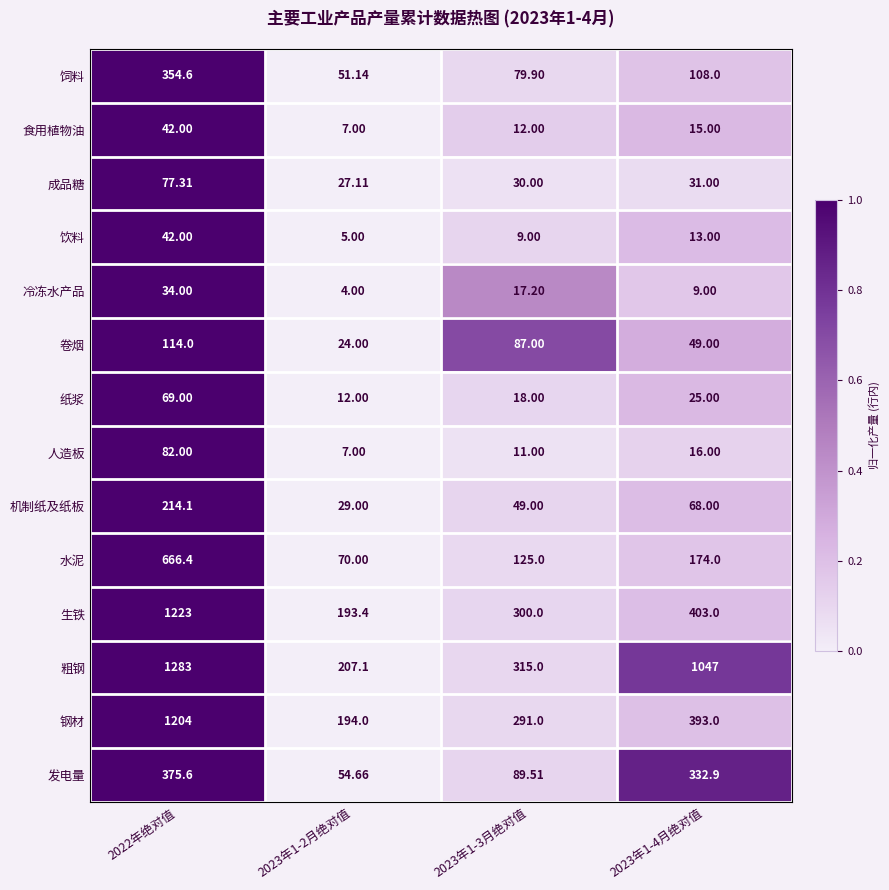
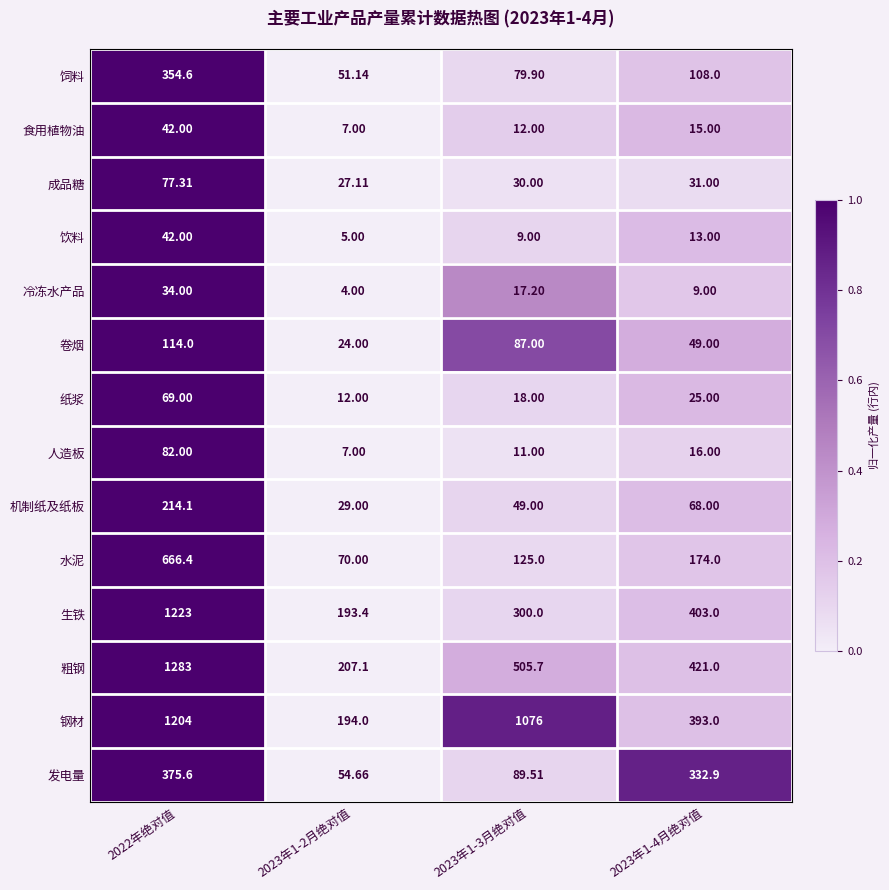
  {
    "饲料": {
      "2022年绝对值": 354.6,
      "2023年1-2月绝对值": 51.14,
      "2023年1-3月绝对值": 79.90,
      "2023年1-4月绝对值": 108.0
    },
    "食用植物油": {
      "2022年绝对值": 42.00,
      "2023年1-2月绝对值": 7.00,
      "2023年1-3月绝对值": 12.00,
      "2023年1-4月绝对值": 15.00
    },
    "成品糖": {
      "2022年绝对值": 77.31,
      "2023年1-2月绝对值": 27.11,
      "2023年1-3月绝对值": 30.00,
      "2023年1-4月绝对值": 31.00
    },
    "饮料": {
      "2022年绝对值": 42.00,
      "2023年1-2月绝对值": 5.00,
      "2023年1-3月绝对值": 9.00,
      "2023年1-4月绝对值": 13.00
    },
    "冷冻水产品": {
      "2022年绝对值": 34.00,
      "2023年1-2月绝对值": 4.00,
      "2023年1-3月绝对值": 17.20,
      "2023年1-4月绝对值": 9.00
    },
    "卷烟": {
      "2022年绝对值": 114.0,
      "2023年1-2月绝对值": 24.00,
      "2023年1-3月绝对值": 87.00,
      "2023年1-4月绝对值": 49.00
    },
    "纸浆": {
      "2022年绝对值": 69.00,
      "2023年1-2月绝对值": 12.00,
      "2023年1-3月绝对值": 18.00,
      "2023年1-4月绝对值": 25.00
    },
    "人造板": {
      "2022年绝对值": 82.00,
      "2023年1-2月绝对值": 7.00,
      "2023年1-3月绝对值": 11.00,
      "2023年1-4月绝对值": 16.00
    },
    "机制纸及纸板": {
      "2022年绝对值": 214.1,
      "2023年1-2月绝对值": 29.00,
      "2023年1-3月绝对值": 49.00,
      "2023年1-4月绝对值": 68.00
    },
    "水泥": {
      "2022年绝对值": 666.4,
      "2023年1-2月绝对值": 70.00,
      "2023年1-3月绝对值": 125.0,
      "2023年1-4月绝对值": 174.0
    },
    "生铁": {
      "2022年绝对值": 1223,
      "2023年1-2月绝对值": 193.4,
      "2023年1-3月绝对值": 300.0,
      "2023年1-4月绝对值": 403.0
    },
    "粗钢": {
      "2022年绝对值": 1283,
      "2023年1-2月绝对值": 207.1,
-     "2023年1-3月绝对值": 315.0,
-     "2023年1-4月绝对值": 1047
+     "2023年1-3月绝对值": 505.7,
+     "2023年1-4月绝对值": 421.0
    },
    "钢材": {
      "2022年绝对值": 1204,
      "2023年1-2月绝对值": 194.0,
-     "2023年1-3月绝对值": 291.0,
+     "2023年1-3月绝对值": 1076,
      "2023年1-4月绝对值": 393.0
    },
    "发电量": {
      "2022年绝对值": 375.6,
      "2023年1-2月绝对值": 54.66,
      "2023年1-3月绝对值": 89.51,
      "2023年1-4月绝对值": 332.9
    }
  }
